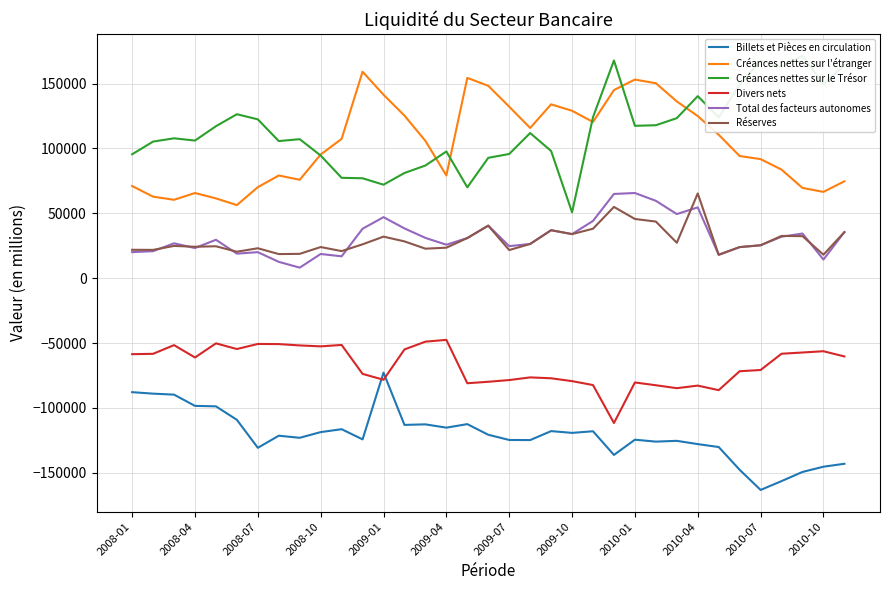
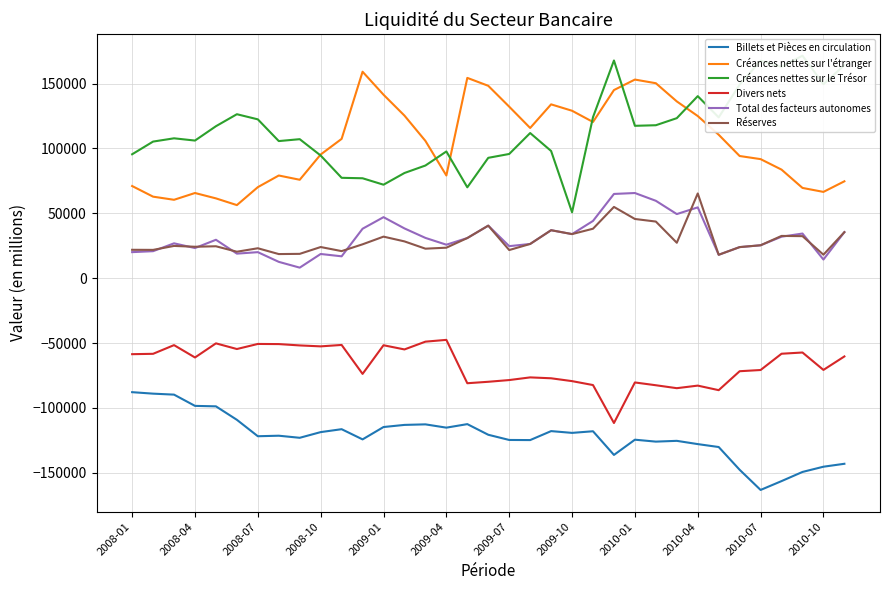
  {
    "Billets et Pièces en circulation": {
      "2008-01": -88000,
      "2008-04": -98000,
-     "2008-07": -131000,
+     "2008-07": -122000,
      "2008-10": -119000,
-     "2009-01": -73000,
+     "2009-01": -115000,
      "2009-04": -115000,
      "2009-07": -125000,
      "2009-10": -119000,
      "2010-01": -124000,
      "2010-04": -128000,
      "2010-07": -163000,
      "2010-10": -145000
    },
    "Créances nettes sur l'étranger": {
      "2008-01": 71000,
      "2008-04": 66000,
      "2008-07": 70000,
      "2009-01": 141000,
      "2009-04": 79000,
      "2009-07": 132000,
      "2009-10": 129000,
      "2010-01": 153000,
      "2010-04": 125000,
      "2010-07": 92000,
      "2010-10": 66000
    },
    "Créances nettes sur le Trésor": {
      "2008-01": 95000,
      "2008-04": 106000,
      "2008-07": 122000,
      "2009-01": 72000,
      "2009-04": 98000,
      "2009-07": 96000,
      "2009-10": 51000,
      "2010-01": 117000,
      "2010-04": 140000
    },
    "Divers nets": {
      "2008-01": -59000,
      "2008-04": -61000,
      "2008-07": -51000,
      "2008-10": -53000,
-     "2009-01": -78000,
+     "2009-01": -52000,
      "2009-04": -48000,
      "2009-07": -79000,
      "2009-10": -79000,
      "2010-01": -80000,
      "2010-04": -83000,
      "2010-07": -71000,
-     "2010-10": -56000
+     "2010-10": -71000
    },
    "Total des facteurs autonomes": {
      "2008-07": 20000,
      "2008-10": 19000,
      "2009-01": 47000,
      "2009-04": 26000,
      "2009-07": 25000,
      "2010-01": 66000,
      "2010-04": 55000,
      "2010-10": 14000
    },
    "Réserves": {
      "2008-07": 23000,
      "2008-10": 24000,
      "2009-01": 32000,
      "2009-04": 23000,
      "2009-07": 22000,
      "2010-01": 46000,
      "2010-04": 65000,
      "2010-10": 18000
    }
  }
